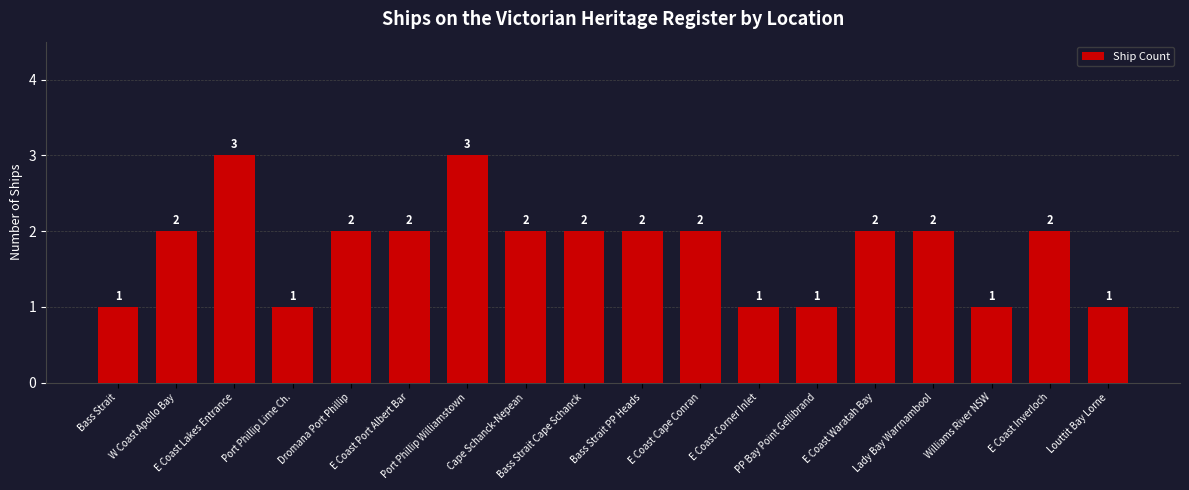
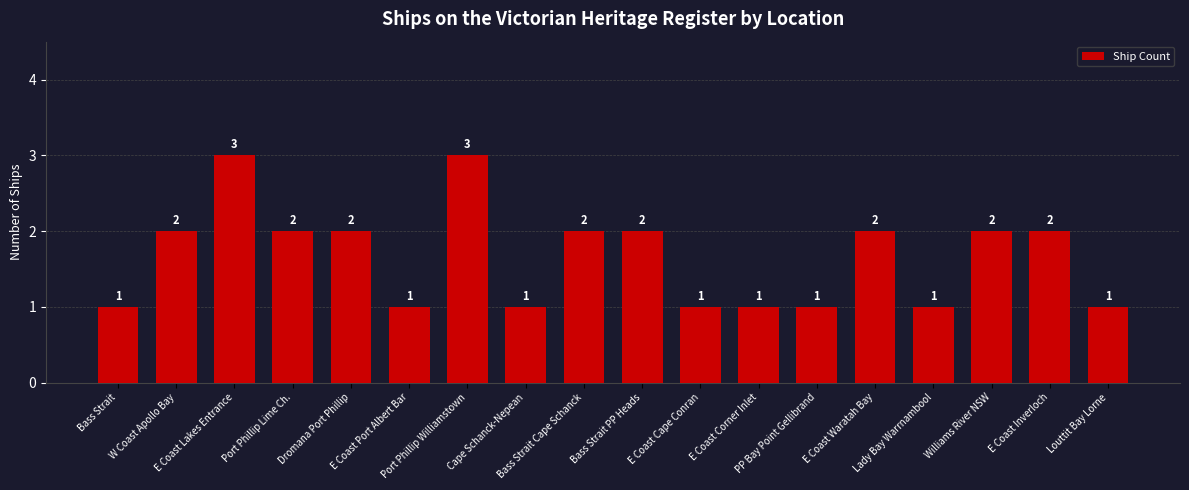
  {
    "Bass Strait": 1,
    "W Coast Apollo Bay": 2,
    "E Coast Lakes Entrance": 3,
-   "Port Phillip Lime Ch.": 1,
+   "Port Phillip Lime Ch.": 2,
    "Dromana Port Phillip": 2,
-   "E Coast Port Albert Bar": 2,
+   "E Coast Port Albert Bar": 1,
    "Port Phillip Williamstown": 3,
-   "Cape Schanck-Nepean": 2,
+   "Cape Schanck-Nepean": 1,
    "Bass Strait Cape Schanck": 2,
    "Bass Strait PP Heads": 2,
-   "E Coast Cape Conran": 2,
+   "E Coast Cape Conran": 1,
    "E Coast Corner Inlet": 1,
    "PP Bay Point Gellibrand": 1,
    "E Coast Waratah Bay": 2,
-   "Lady Bay Warrnambool": 2,
-   "Williams River NSW": 1,
+   "Lady Bay Warrnambool": 1,
+   "Williams River NSW": 2,
    "E Coast Inverloch": 2,
    "Louttit Bay Lorne": 1
  }
